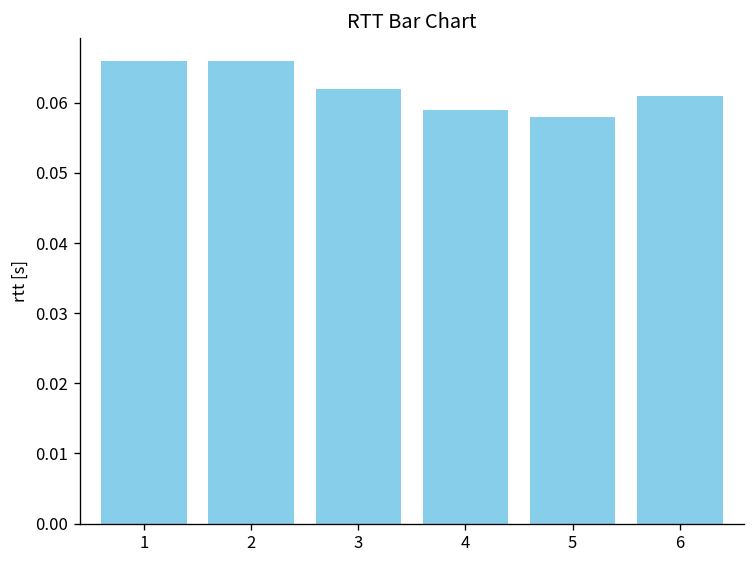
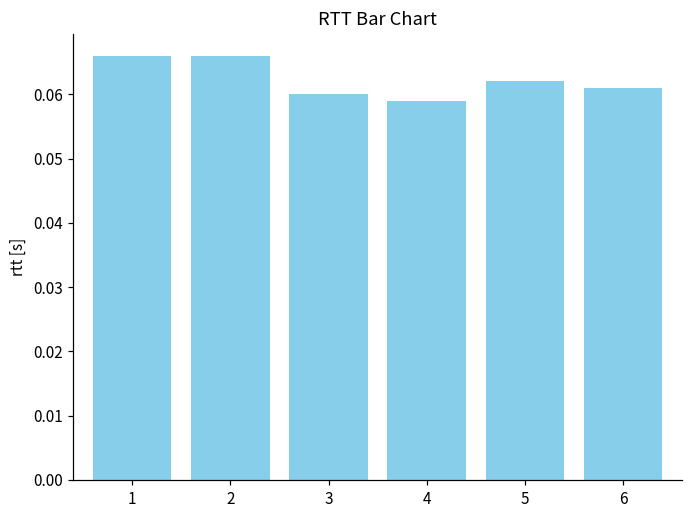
  {
    "1": 0.066,
    "2": 0.066,
-   "3": 0.062,
+   "3": 0.060,
    "4": 0.059,
-   "5": 0.058,
+   "5": 0.062,
    "6": 0.061
  }
